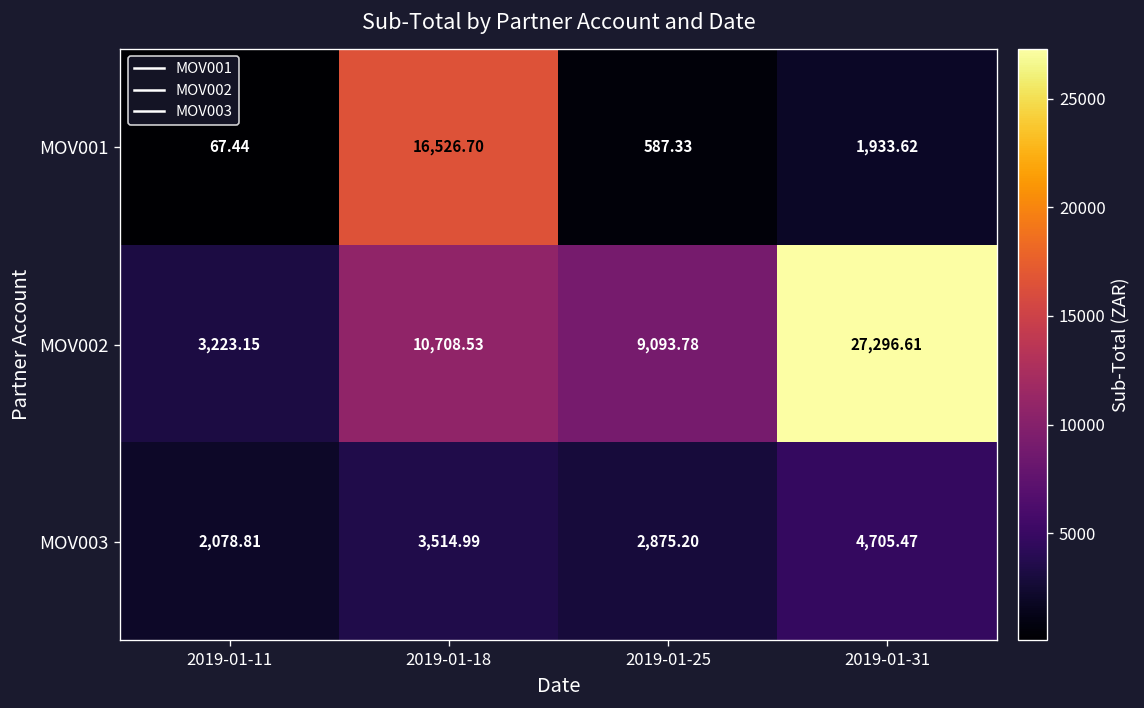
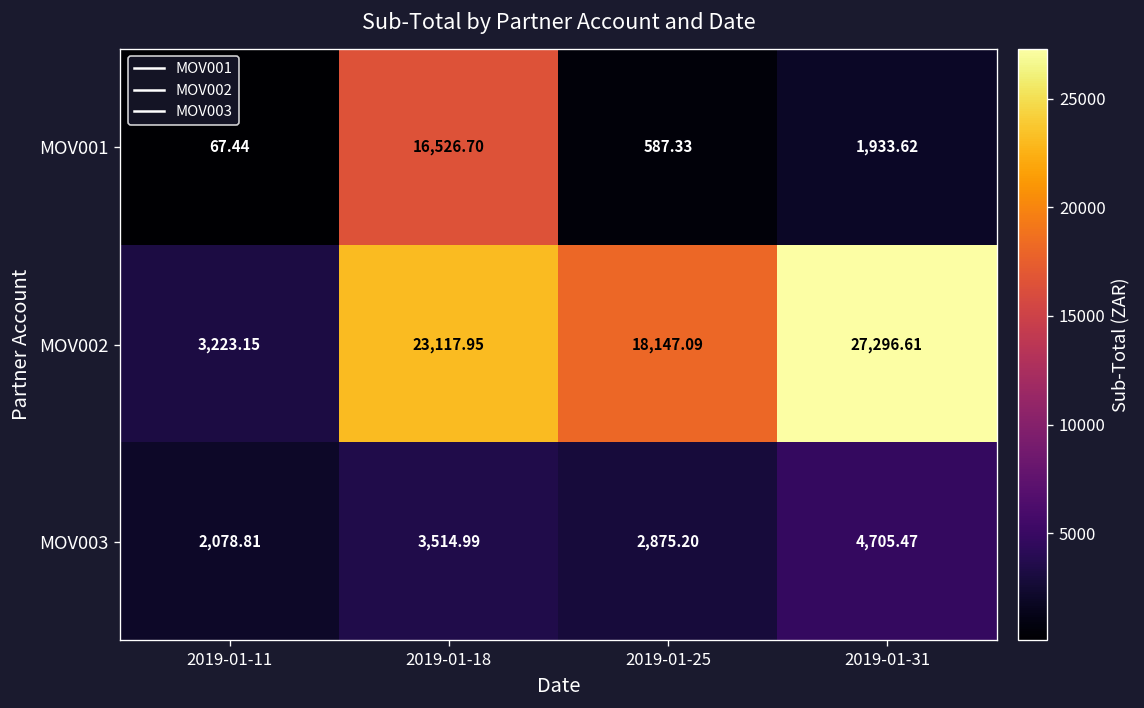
  {
    "MOV001": {
      "2019-01-11": "67.44",
      "2019-01-18": "16,526.70",
      "2019-01-25": "587.33",
      "2019-01-31": "1,933.62"
    },
    "MOV002": {
      "2019-01-11": "3,223.15",
-     "2019-01-18": "10,708.53",
-     "2019-01-25": "9,093.78",
+     "2019-01-18": "23,117.95",
+     "2019-01-25": "18,147.09",
      "2019-01-31": "27,296.61"
    },
    "MOV003": {
      "2019-01-11": "2,078.81",
      "2019-01-18": "3,514.99",
      "2019-01-25": "2,875.20",
      "2019-01-31": "4,705.47"
    }
  }
